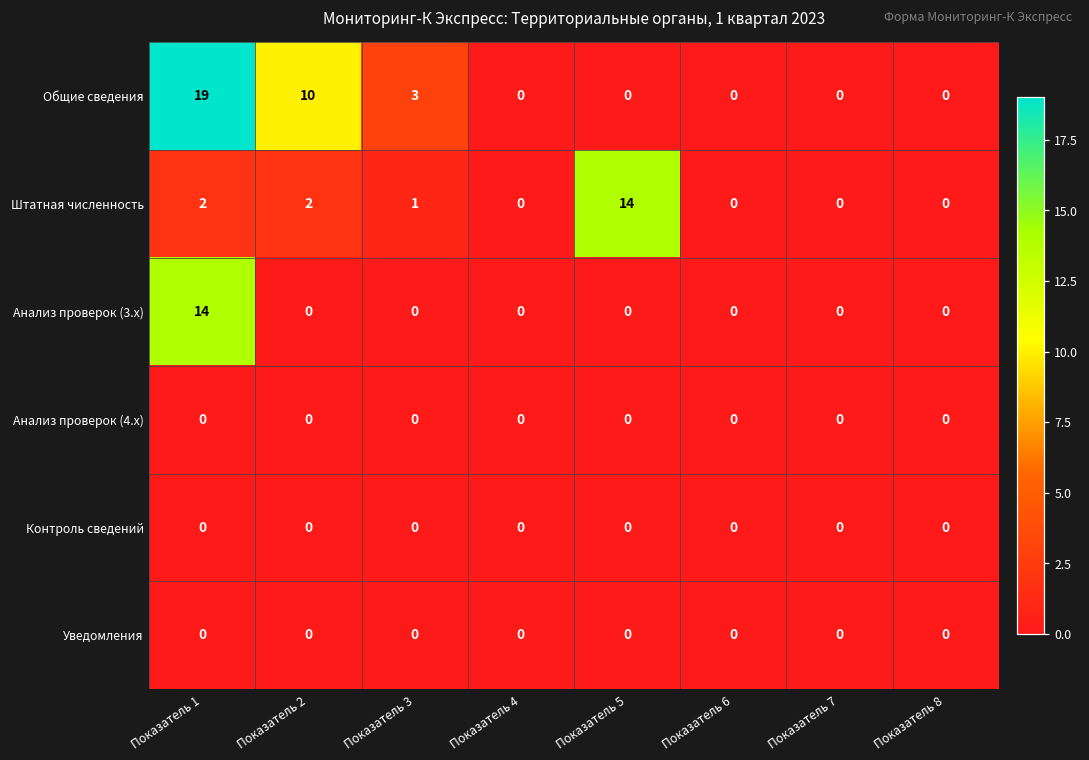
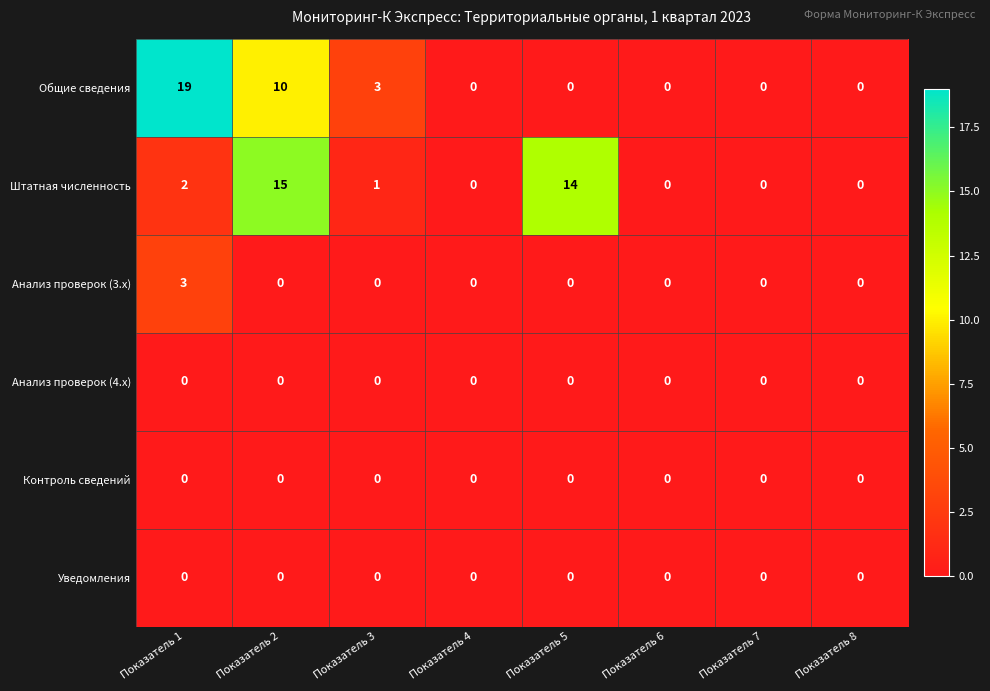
  {
    "Общие сведения": {
      "Показатель 1": 19,
      "Показатель 2": 10,
      "Показатель 3": 3,
      "Показатель 4": 0,
      "Показатель 5": 0,
      "Показатель 6": 0,
      "Показатель 7": 0,
      "Показатель 8": 0
    },
    "Штатная численность": {
      "Показатель 1": 2,
-     "Показатель 2": 2,
+     "Показатель 2": 15,
      "Показатель 3": 1,
      "Показатель 4": 0,
      "Показатель 5": 14,
      "Показатель 6": 0,
      "Показатель 7": 0,
      "Показатель 8": 0
    },
    "Анализ проверок (3.x)": {
-     "Показатель 1": 14,
+     "Показатель 1": 3,
      "Показатель 2": 0,
      "Показатель 3": 0,
      "Показатель 4": 0,
      "Показатель 5": 0,
      "Показатель 6": 0,
      "Показатель 7": 0,
      "Показатель 8": 0
    },
    "Анализ проверок (4.x)": {
      "Показатель 1": 0,
      "Показатель 2": 0,
      "Показатель 3": 0,
      "Показатель 4": 0,
      "Показатель 5": 0,
      "Показатель 6": 0,
      "Показатель 7": 0,
      "Показатель 8": 0
    },
    "Контроль сведений": {
      "Показатель 1": 0,
      "Показатель 2": 0,
      "Показатель 3": 0,
      "Показатель 4": 0,
      "Показатель 5": 0,
      "Показатель 6": 0,
      "Показатель 7": 0,
      "Показатель 8": 0
    },
    "Уведомления": {
      "Показатель 1": 0,
      "Показатель 2": 0,
      "Показатель 3": 0,
      "Показатель 4": 0,
      "Показатель 5": 0,
      "Показатель 6": 0,
      "Показатель 7": 0,
      "Показатель 8": 0
    }
  }
